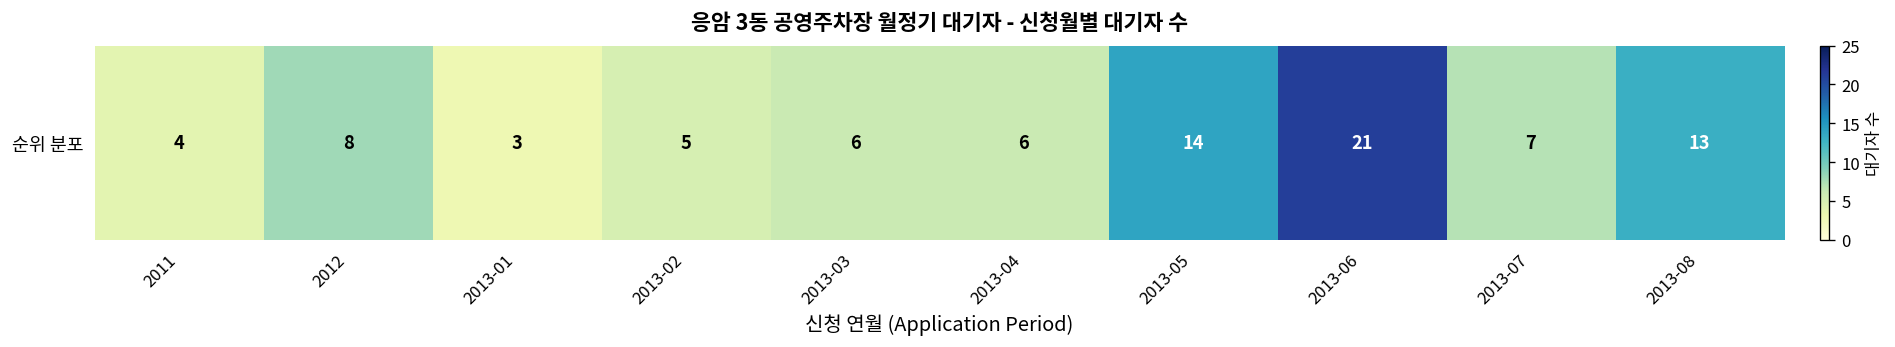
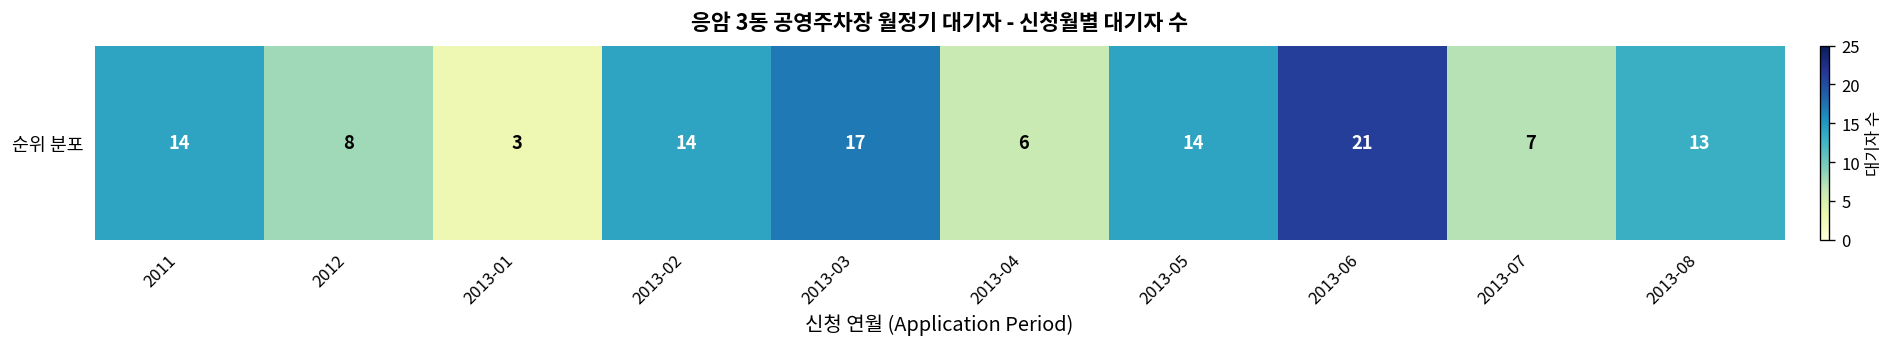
  {
    "순위 분포": {
-     "2011": 4,
+     "2011": 14,
      "2012": 8,
      "2013-01": 3,
-     "2013-02": 5,
-     "2013-03": 6,
+     "2013-02": 14,
+     "2013-03": 17,
      "2013-04": 6,
      "2013-05": 14,
      "2013-06": 21,
      "2013-07": 7,
      "2013-08": 13
    }
  }
